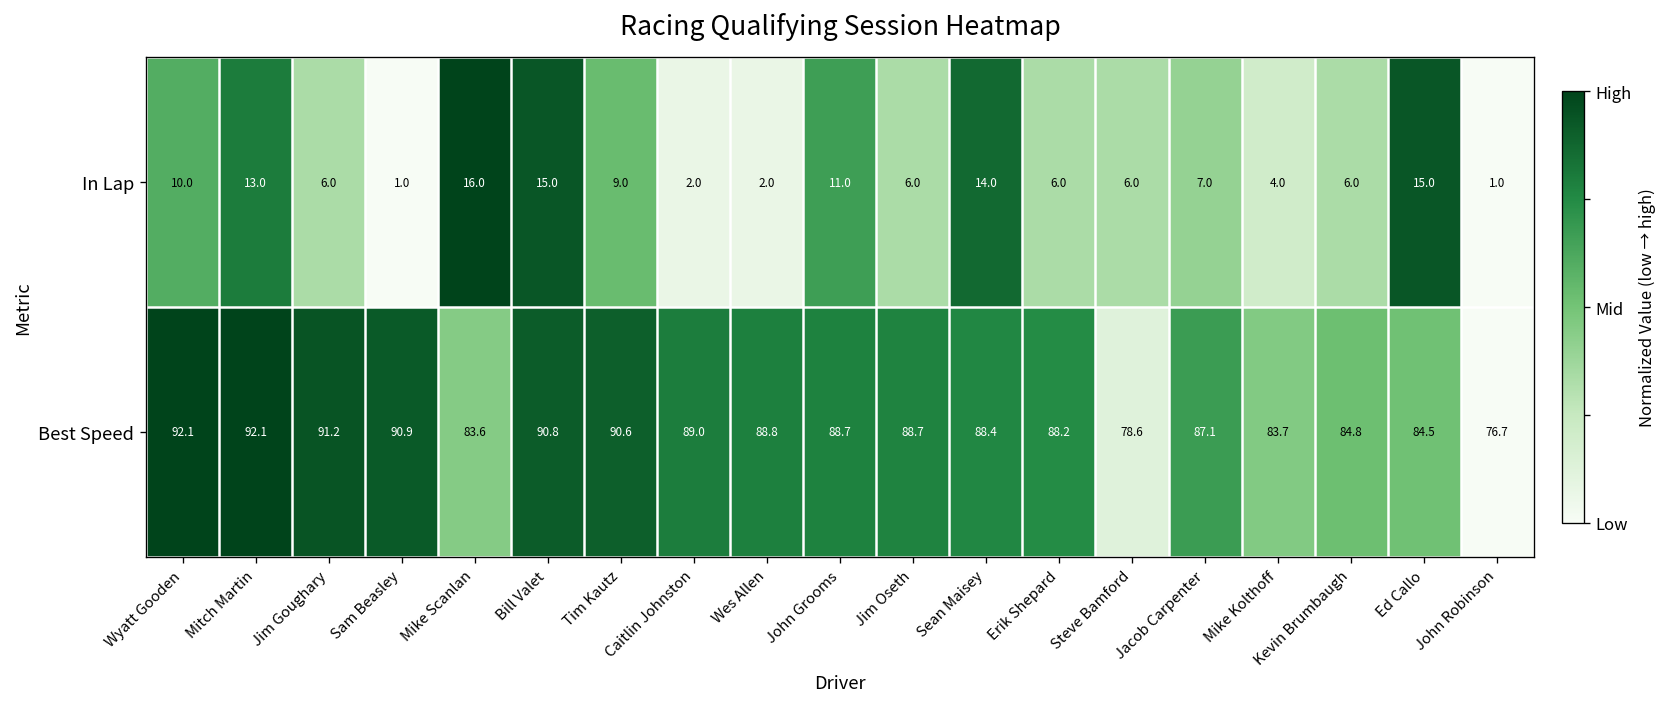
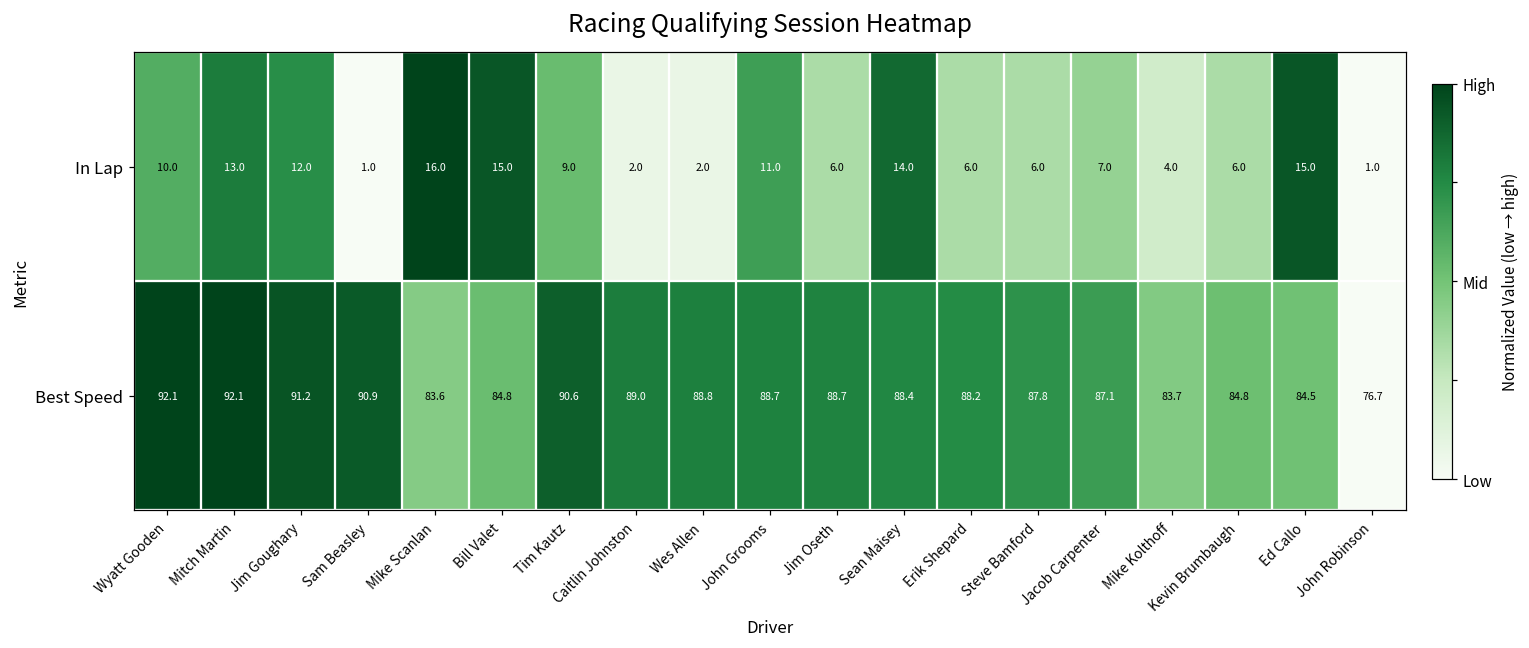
  {
    "In Lap": {
      "Wyatt Gooden": 10.0,
      "Mitch Martin": 13.0,
-     "Jim Goughary": 6.0,
+     "Jim Goughary": 12.0,
      "Sam Beasley": 1.0,
      "Mike Scanlan": 16.0,
      "Bill Valet": 15.0,
      "Tim Kautz": 9.0,
      "Caitlin Johnston": 2.0,
      "Wes Allen": 2.0,
      "John Grooms": 11.0,
      "Jim Oseth": 6.0,
      "Sean Maisey": 14.0,
      "Erik Shepard": 6.0,
      "Steve Bamford": 6.0,
      "Jacob Carpenter": 7.0,
      "Mike Kolthoff": 4.0,
      "Kevin Brumbaugh": 6.0,
      "Ed Callo": 15.0,
      "John Robinson": 1.0
    },
    "Best Speed": {
      "Wyatt Gooden": 92.1,
      "Mitch Martin": 92.1,
      "Jim Goughary": 91.2,
      "Sam Beasley": 90.9,
      "Mike Scanlan": 83.6,
-     "Bill Valet": 90.8,
+     "Bill Valet": 84.8,
      "Tim Kautz": 90.6,
      "Caitlin Johnston": 89.0,
      "Wes Allen": 88.8,
      "John Grooms": 88.7,
      "Jim Oseth": 88.7,
      "Sean Maisey": 88.4,
      "Erik Shepard": 88.2,
-     "Steve Bamford": 78.6,
+     "Steve Bamford": 87.8,
      "Jacob Carpenter": 87.1,
      "Mike Kolthoff": 83.7,
      "Kevin Brumbaugh": 84.8,
      "Ed Callo": 84.5,
      "John Robinson": 76.7
    }
  }
